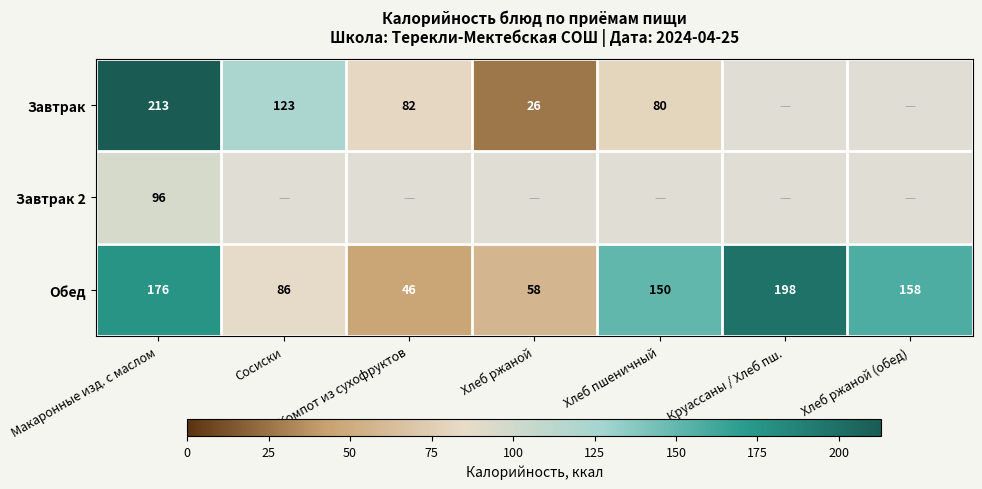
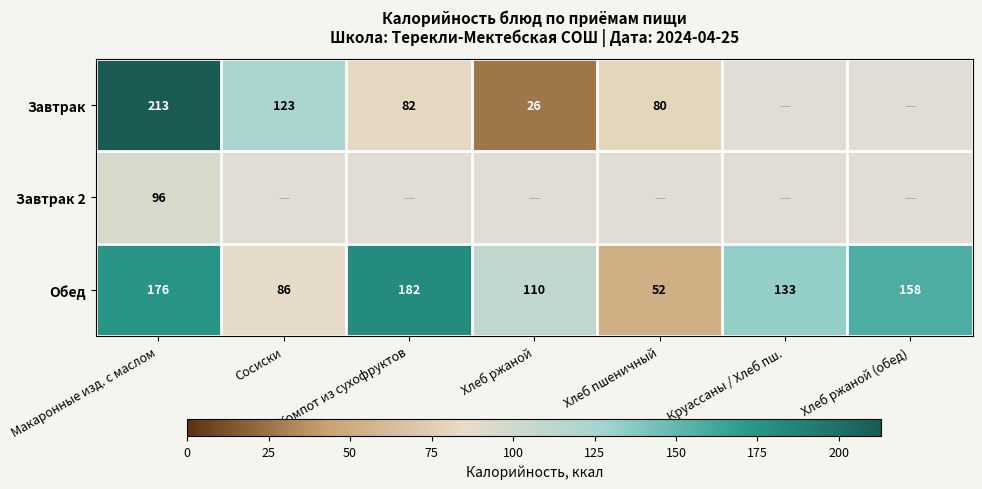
  {
    "Завтрак": {
      "Макаронные изд. с маслом": 213,
      "Сосиски": 123,
      "Компот из сухофруктов": 82,
      "Хлеб ржаной": 26,
      "Хлеб пшеничный": 80
    },
    "Завтрак 2": {
      "Макаронные изд. с маслом": 96
    },
    "Обед": {
      "Макаронные изд. с маслом": 176,
      "Сосиски": 86,
-     "Компот из сухофруктов": 46,
-     "Хлеб ржаной": 58,
-     "Хлеб пшеничный": 150,
-     "Круассаны / Хлеб пш.": 198,
+     "Компот из сухофруктов": 182,
+     "Хлеб ржаной": 110,
+     "Хлеб пшеничный": 52,
+     "Круассаны / Хлеб пш.": 133,
      "Хлеб ржаной (обед)": 158
    }
  }
